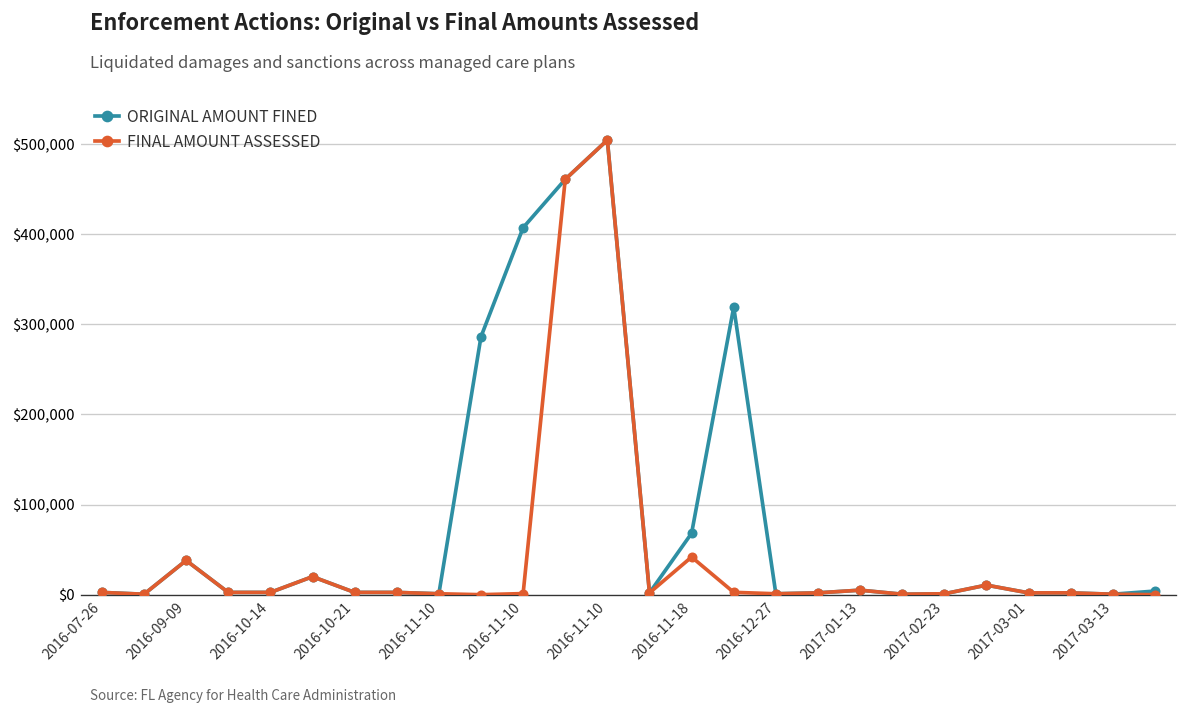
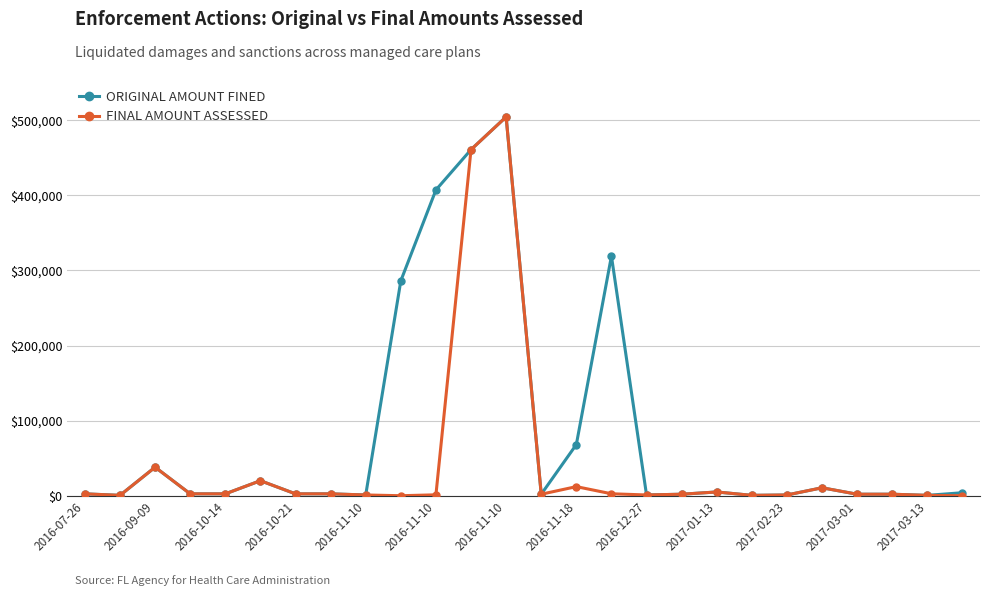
  {
    "ORIGINAL AMOUNT FINED": {
      "2016-11-18": "$70,000"
    },
    "FINAL AMOUNT ASSESSED": {
-     "2016-11-18": "$40,000"
+     "2016-11-18": "$10,000"
    }
  }
